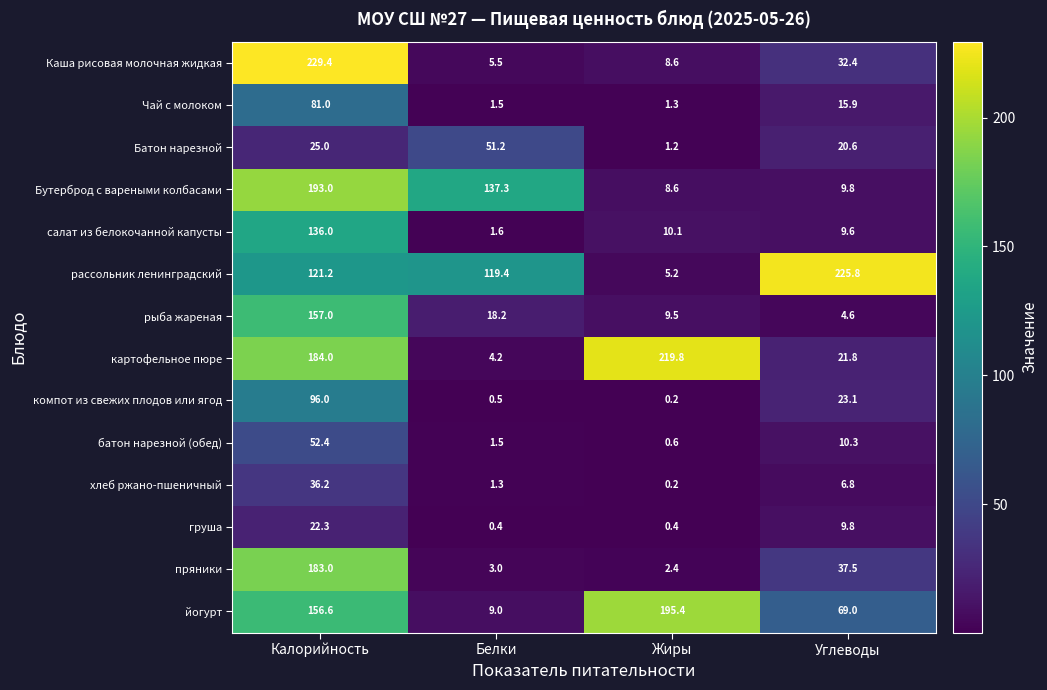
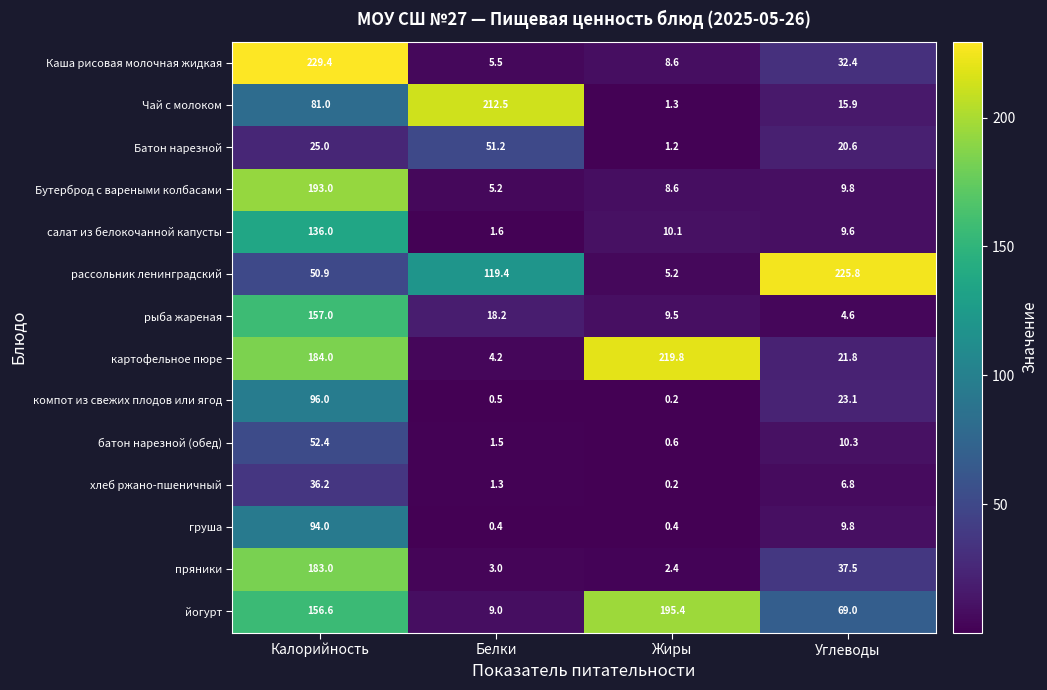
  {
    "Каша рисовая молочная жидкая": {
      "Калорийность": 229.4,
      "Белки": 5.5,
      "Жиры": 8.6,
      "Углеводы": 32.4
    },
    "Чай с молоком": {
      "Калорийность": 81.0,
-     "Белки": 1.5,
+     "Белки": 212.5,
      "Жиры": 1.3,
      "Углеводы": 15.9
    },
    "Батон нарезной": {
      "Калорийность": 25.0,
      "Белки": 51.2,
      "Жиры": 1.2,
      "Углеводы": 20.6
    },
    "Бутерброд с вареными колбасами": {
      "Калорийность": 193.0,
-     "Белки": 137.3,
+     "Белки": 5.2,
      "Жиры": 8.6,
      "Углеводы": 9.8
    },
    "салат из белокочанной капусты": {
      "Калорийность": 136.0,
      "Белки": 1.6,
      "Жиры": 10.1,
      "Углеводы": 9.6
    },
    "рассольник ленинградский": {
-     "Калорийность": 121.2,
+     "Калорийность": 50.9,
      "Белки": 119.4,
      "Жиры": 5.2,
      "Углеводы": 225.8
    },
    "рыба жареная": {
      "Калорийность": 157.0,
      "Белки": 18.2,
      "Жиры": 9.5,
      "Углеводы": 4.6
    },
    "картофельное пюре": {
      "Калорийность": 184.0,
      "Белки": 4.2,
      "Жиры": 219.8,
      "Углеводы": 21.8
    },
    "компот из свежих плодов или ягод": {
      "Калорийность": 96.0,
      "Белки": 0.5,
      "Жиры": 0.2,
      "Углеводы": 23.1
    },
    "батон нарезной (обед)": {
      "Калорийность": 52.4,
      "Белки": 1.5,
      "Жиры": 0.6,
      "Углеводы": 10.3
    },
    "хлеб ржано-пшеничный": {
      "Калорийность": 36.2,
      "Белки": 1.3,
      "Жиры": 0.2,
      "Углеводы": 6.8
    },
    "груша": {
-     "Калорийность": 22.3,
+     "Калорийность": 94.0,
      "Белки": 0.4,
      "Жиры": 0.4,
      "Углеводы": 9.8
    },
    "пряники": {
      "Калорийность": 183.0,
      "Белки": 3.0,
      "Жиры": 2.4,
      "Углеводы": 37.5
    },
    "йогурт": {
      "Калорийность": 156.6,
      "Белки": 9.0,
      "Жиры": 195.4,
      "Углеводы": 69.0
    }
  }
